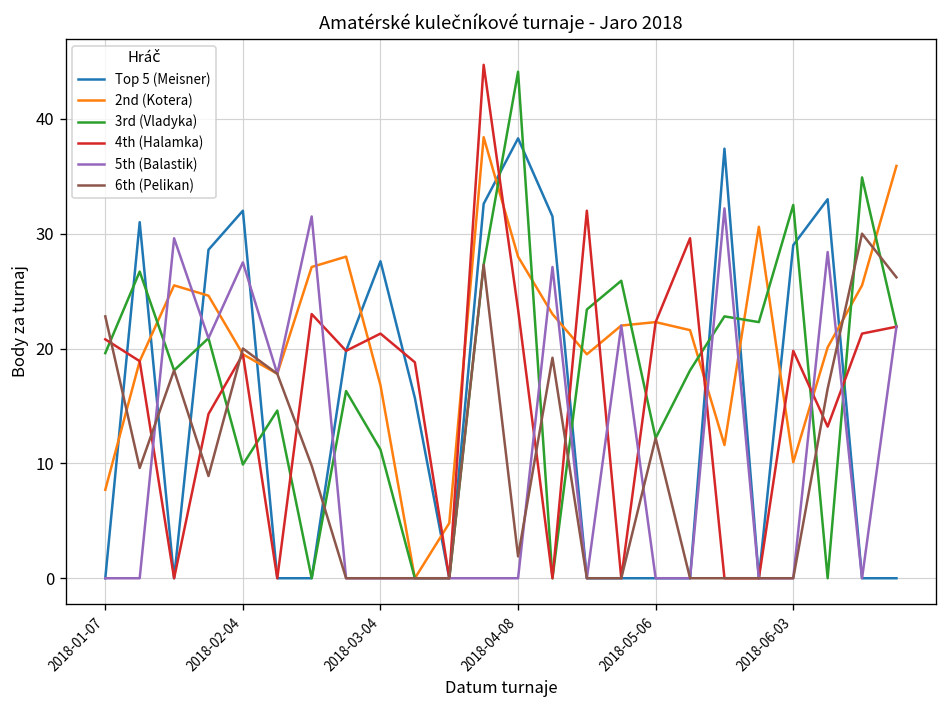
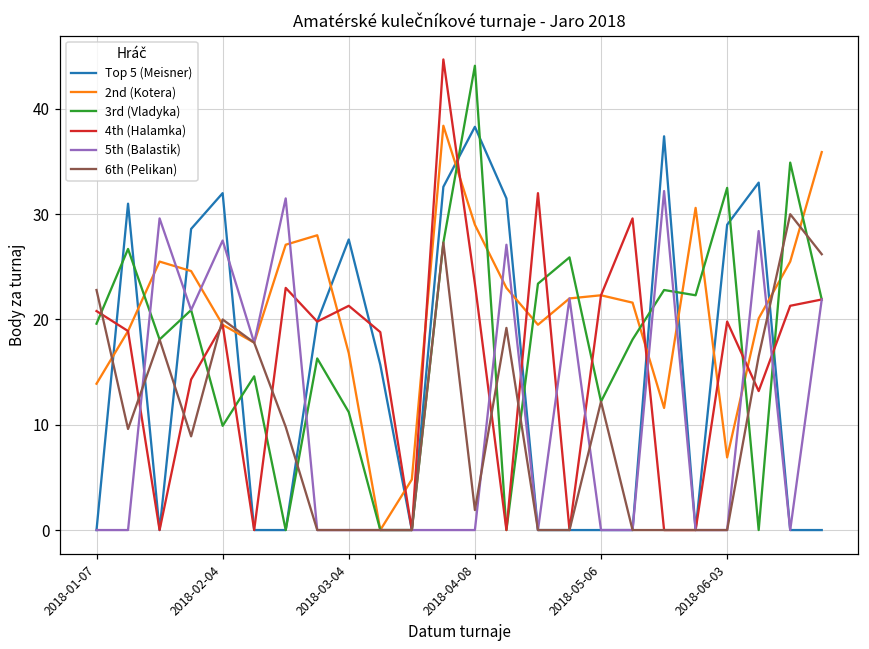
  {
    "Top 5 (Meisner)": {
      "2018-02-04": 32,
      "2018-03-04": 28,
      "2018-04-08": 38,
      "2018-06-03": 29
    },
    "2nd (Kotera)": {
-     "2018-01-07": 8,
+     "2018-01-07": 14,
      "2018-03-04": 17,
-     "2018-04-08": 28,
-     "2018-06-03": 10
+     "2018-04-08": 29,
+     "2018-06-03": 7
    },
    "3rd (Vladyka)": {
      "2018-01-07": 20,
      "2018-02-04": 10,
      "2018-03-04": 11,
      "2018-04-08": 44,
      "2018-06-03": 33
    },
    "4th (Halamka)": {
      "2018-01-07": 21,
      "2018-03-04": 21,
      "2018-04-08": 23,
      "2018-06-03": 20
    },
    "5th (Balastik)": {
      "2018-02-04": 28,
      "2018-04-08": 0
    },
    "6th (Pelikan)": {
      "2018-01-07": 23,
      "2018-02-04": 20,
      "2018-04-08": 2
    }
  }
